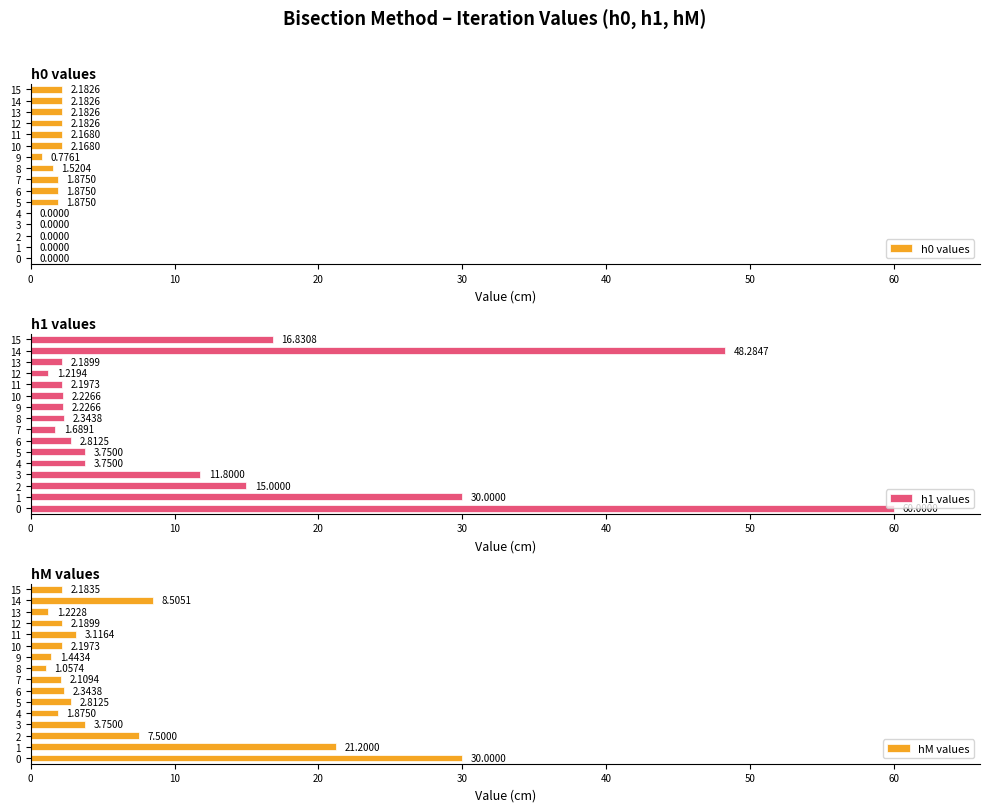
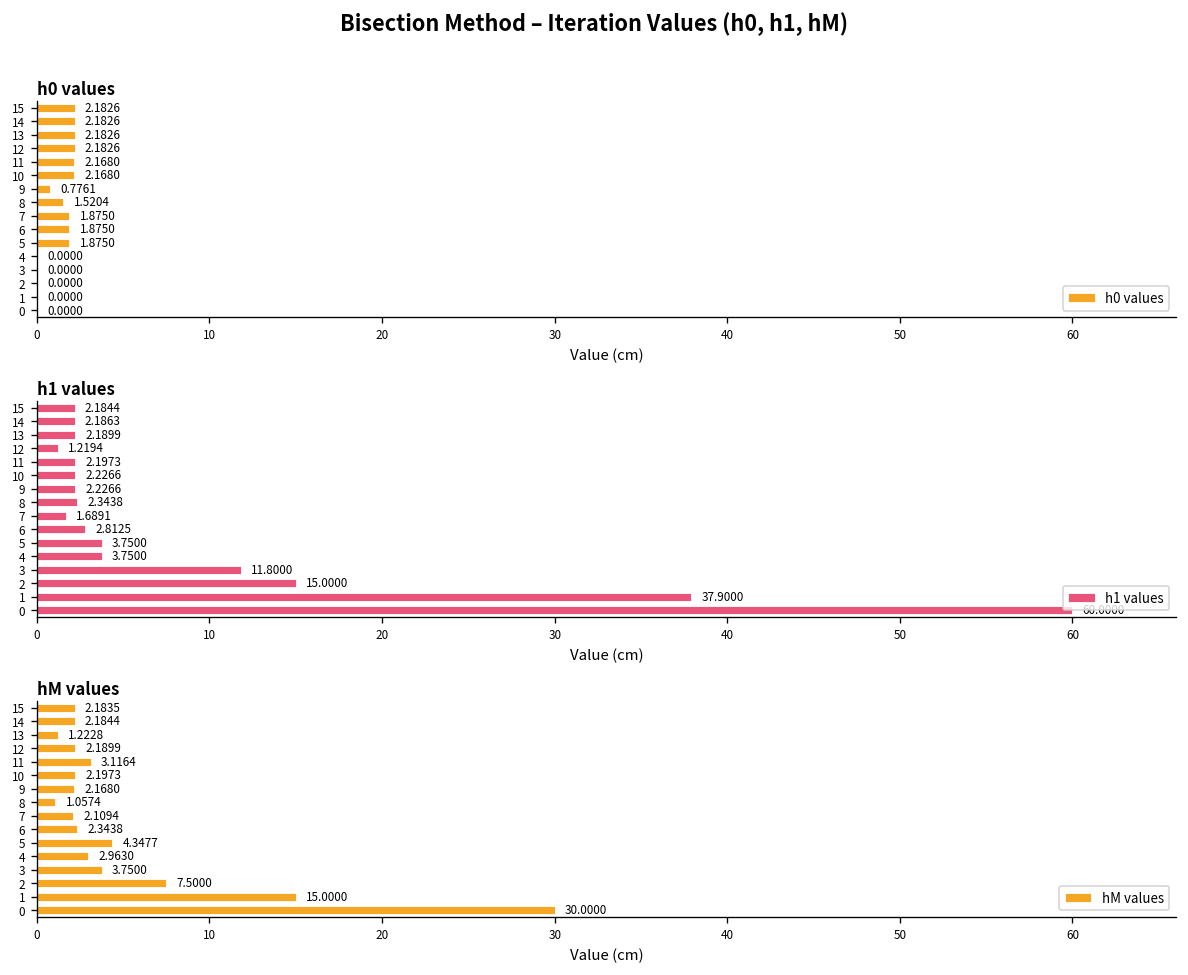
  {
    "h0 values": {
      "15": 2.1826,
      "14": 2.1826,
      "13": 2.1826,
      "12": 2.1826,
      "11": 2.1680,
      "10": 2.1680,
      "9": 0.7761,
      "8": 1.5204,
      "7": 1.8750,
      "6": 1.8750,
      "5": 1.8750,
      "4": 0.0000,
      "3": 0.0000,
      "2": 0.0000,
      "1": 0.0000,
      "0": 0.0000
    },
    "h1 values": {
-     "15": 16.8308,
-     "14": 48.2847,
+     "15": 2.1844,
+     "14": 2.1863,
      "13": 2.1899,
      "12": 1.2194,
      "11": 2.1973,
      "10": 2.2266,
      "9": 2.2266,
      "8": 2.3438,
      "7": 1.6891,
      "6": 2.8125,
      "5": 3.7500,
      "4": 3.7500,
      "3": 11.8000,
      "2": 15.0000,
-     "1": 30.0000
+     "1": 37.9000
    },
    "hM values": {
      "15": 2.1835,
-     "14": 8.5051,
+     "14": 2.1844,
      "13": 1.2228,
      "12": 2.1899,
      "11": 3.1164,
      "10": 2.1973,
-     "9": 1.4434,
+     "9": 2.1680,
      "8": 1.0574,
      "7": 2.1094,
      "6": 2.3438,
-     "5": 2.8125,
-     "4": 1.8750,
+     "5": 4.3477,
+     "4": 2.9630,
      "3": 3.7500,
      "2": 7.5000,
-     "1": 21.2000,
+     "1": 15.0000,
      "0": 30.0000
    }
  }
